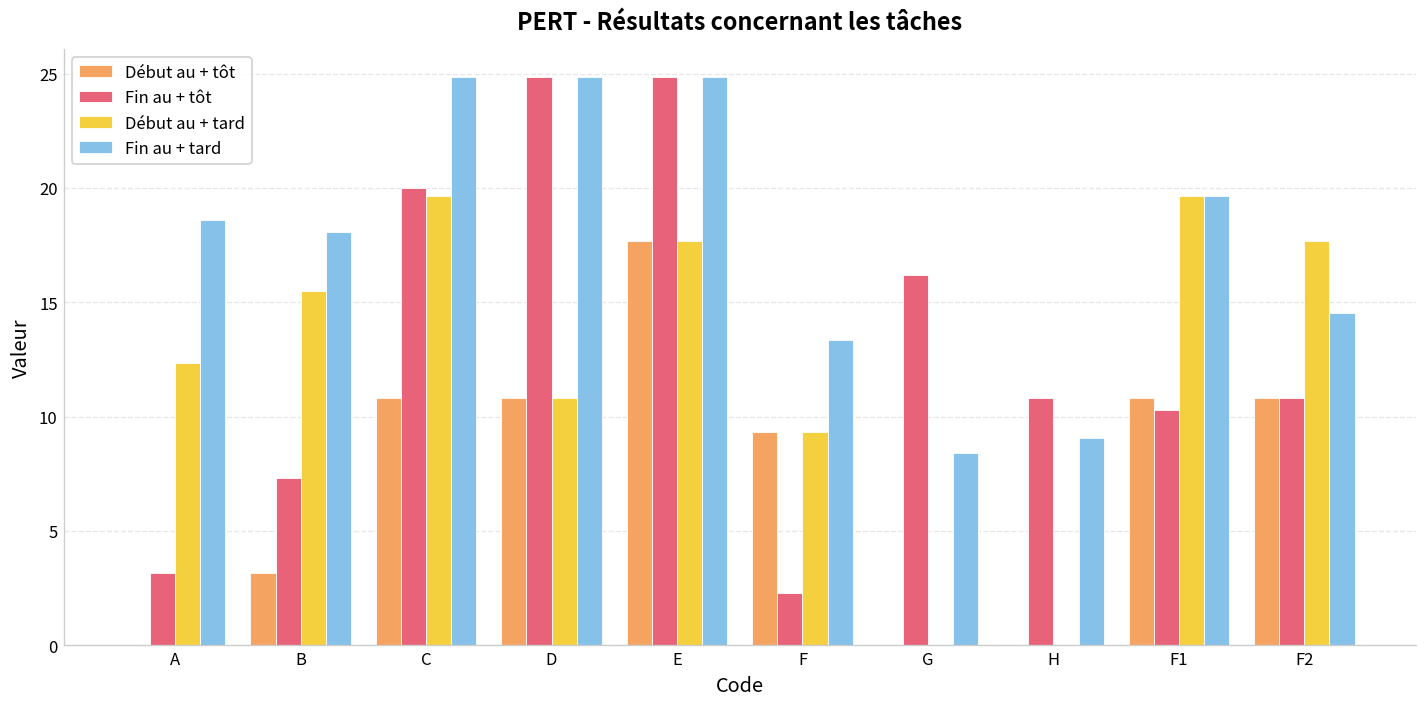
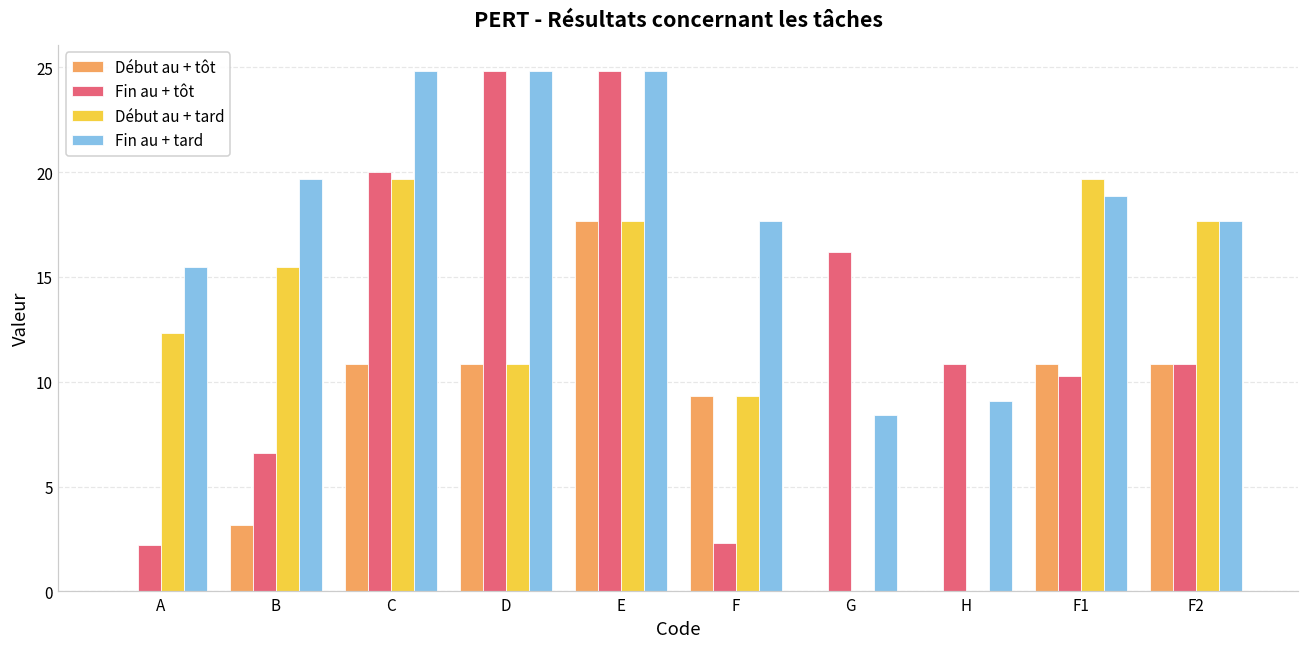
  {
    "Fin au + tôt": {
-     "A": 3.2,
-     "B": 7.3,
+     "A": 2.2,
+     "B": 6.6,
      "C": 20.0,
      "D": 24.8,
      "E": 24.8,
      "F": 2.3,
      "G": 16.2,
      "H": 10.8,
      "F1": 10.3,
      "F2": 10.8
    },
    "Fin au + tard": {
-     "A": 18.6,
-     "B": 18.1,
+     "A": 15.5,
+     "B": 19.7,
      "C": 24.8,
      "D": 24.8,
      "E": 24.8,
-     "F": 13.3,
+     "F": 17.7,
      "G": 8.4,
      "H": 9.1,
-     "F1": 19.7,
-     "F2": 14.5
+     "F1": 18.9,
+     "F2": 17.7
    }
  }
